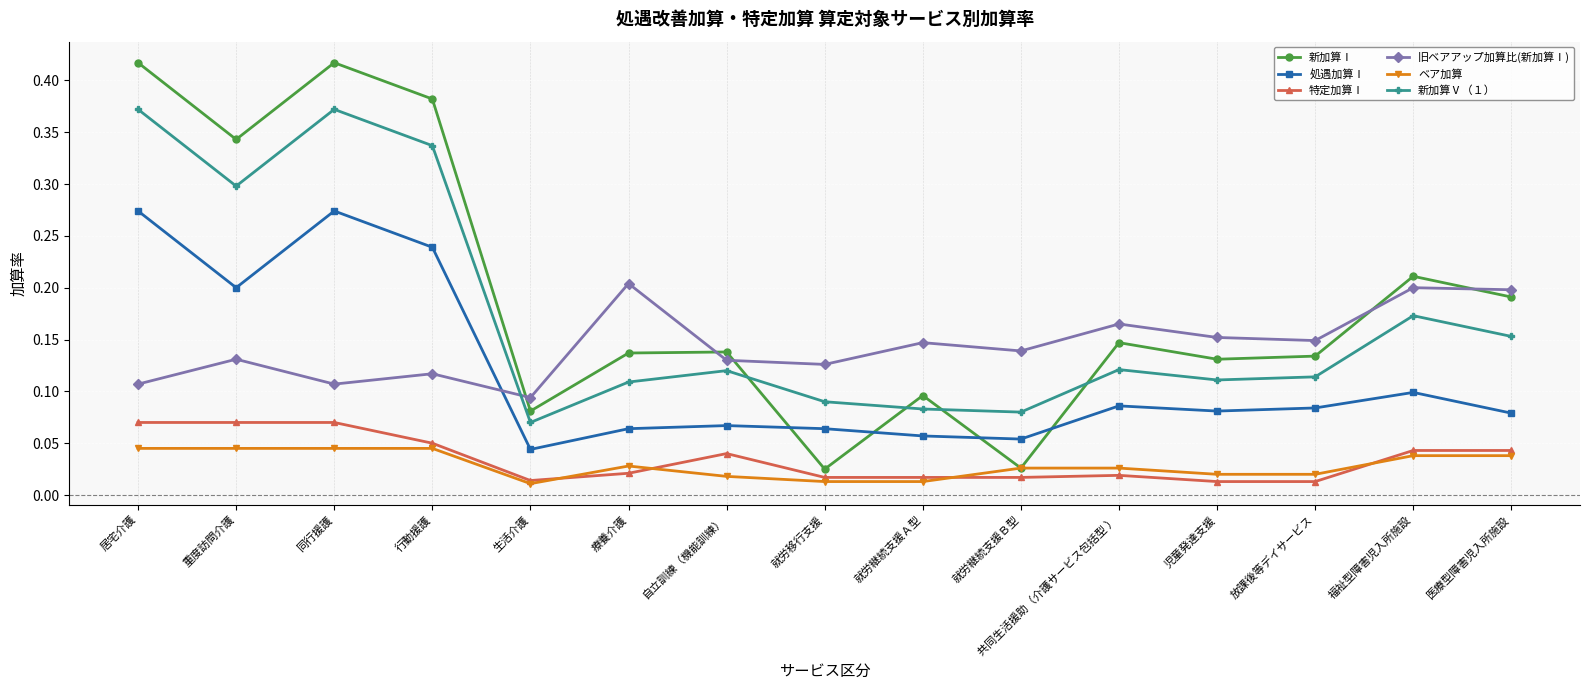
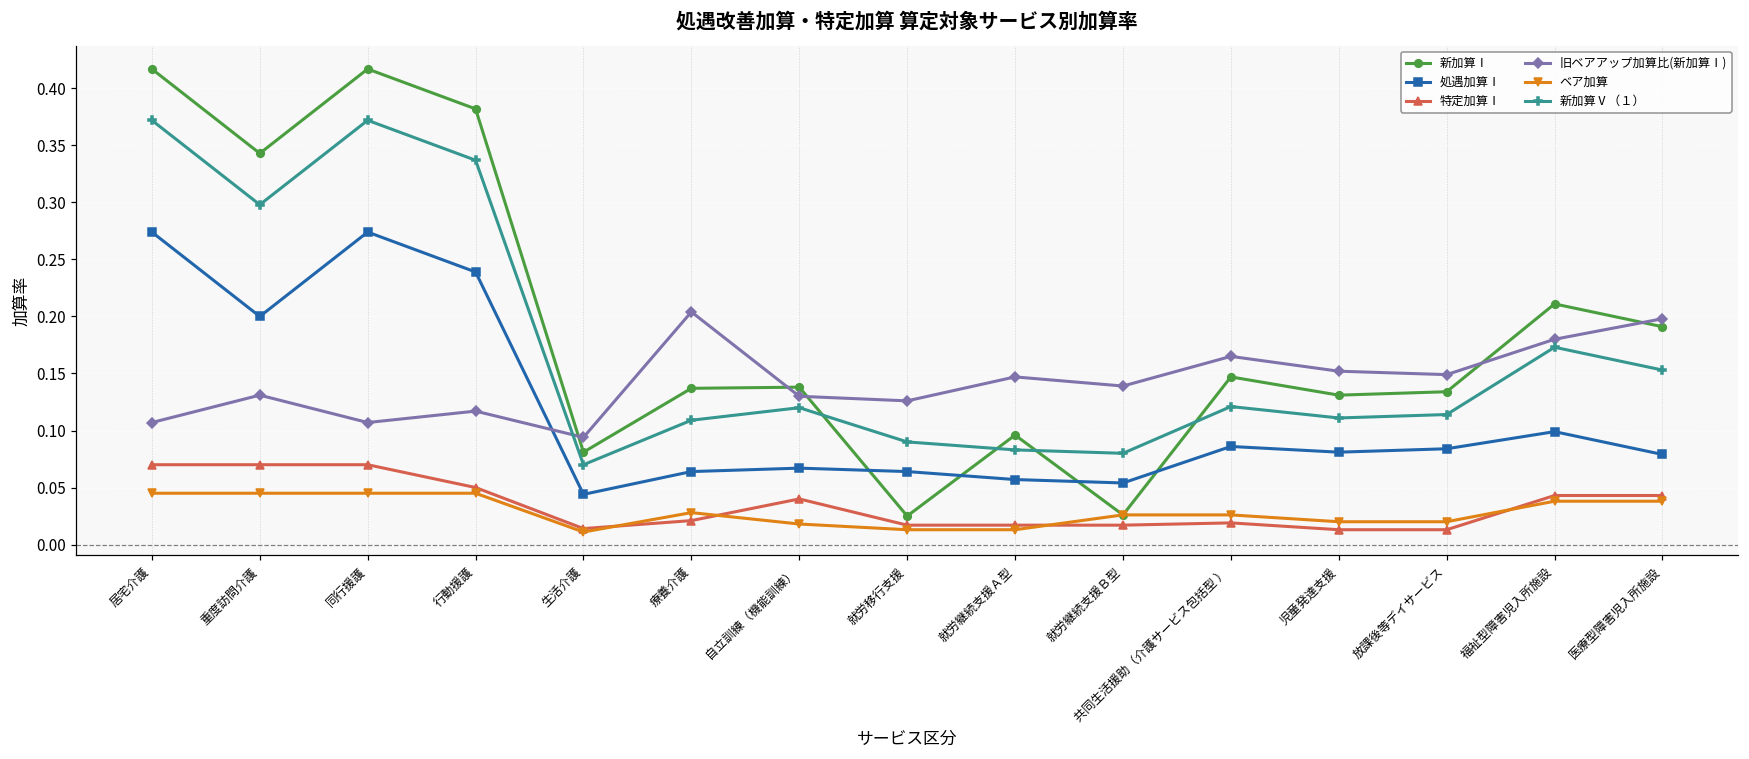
  {
    "新加算Ⅰ": {
      "居宅介護": 0.417,
      "重度訪問介護": 0.343,
      "同行援護": 0.417,
      "行動援護": 0.38,
      "生活介護": 0.08,
      "療養介護": 0.137,
      "自立訓練（機能訓練）": 0.14,
      "就労移行支援": 0.025,
      "就労継続支援Ａ型": 0.096,
      "共同生活援助（介護サービス包括型 ）": 0.147,
      "児童発達支援": 0.13,
      "放課後等デイサービス": 0.134,
      "福祉型障害児入所施設": 0.21,
      "医療型障害児入所施設": 0.19
    },
    "処遇加算Ⅰ": {
      "居宅介護": 0.274,
      "重度訪問介護": 0.20,
      "同行援護": 0.274,
      "行動援護": 0.24,
      "生活介護": 0.044,
      "療養介護": 0.064,
      "自立訓練（機能訓練）": 0.067,
      "就労移行支援": 0.064,
      "就労継続支援Ａ型": 0.057,
      "就労継続支援Ｂ型": 0.054,
      "共同生活援助（介護サービス包括型 ）": 0.086,
      "児童発達支援": 0.08,
      "放課後等デイサービス": 0.084,
      "福祉型障害児入所施設": 0.10,
      "医療型障害児入所施設": 0.08
    },
    "特定加算Ⅰ": {
      "居宅介護": 0.07,
      "重度訪問介護": 0.07,
      "同行援護": 0.07,
      "行動援護": 0.05,
      "生活介護": 0.014,
      "療養介護": 0.02,
      "自立訓練（機能訓練）": 0.04,
      "就労移行支援": 0.017,
      "就労継続支援Ａ型": 0.017,
      "就労継続支援Ｂ型": 0.017,
      "共同生活援助（介護サービス包括型 ）": 0.02,
      "児童発達支援": 0.013,
      "放課後等デイサービス": 0.013,
      "福祉型障害児入所施設": 0.043,
      "医療型障害児入所施設": 0.043
    },
    "旧ベアアップ加算比(新加算Ⅰ)": {
      "居宅介護": 0.107,
      "重度訪問介護": 0.13,
      "同行援護": 0.107,
      "行動援護": 0.117,
      "生活介護": 0.094,
      "療養介護": 0.204,
      "自立訓練（機能訓練）": 0.13,
      "就労移行支援": 0.126,
      "就労継続支援Ａ型": 0.147,
      "就労継続支援Ｂ型": 0.14,
      "共同生活援助（介護サービス包括型 ）": 0.165,
      "児童発達支援": 0.15,
      "放課後等デイサービス": 0.15,
-     "福祉型障害児入所施設": 0.20,
+     "福祉型障害児入所施設": 0.18,
      "医療型障害児入所施設": 0.20
    },
    "ベア加算": {
      "居宅介護": 0.045,
      "重度訪問介護": 0.045,
      "同行援護": 0.045,
      "行動援護": 0.045,
      "生活介護": 0.01,
      "療養介護": 0.03,
      "自立訓練（機能訓練）": 0.02,
      "就労移行支援": 0.013,
      "就労継続支援Ａ型": 0.013,
      "共同生活援助（介護サービス包括型 ）": 0.026,
      "児童発達支援": 0.02,
      "放課後等デイサービス": 0.02,
      "福祉型障害児入所施設": 0.04,
      "医療型障害児入所施設": 0.04
    },
    "新加算Ⅴ（１）": {
      "居宅介護": 0.37,
      "重度訪問介護": 0.30,
      "同行援護": 0.37,
      "行動援護": 0.337,
      "生活介護": 0.07,
      "療養介護": 0.11,
      "自立訓練（機能訓練）": 0.12,
      "就労移行支援": 0.09,
      "就労継続支援Ａ型": 0.083,
      "就労継続支援Ｂ型": 0.08,
      "共同生活援助（介護サービス包括型 ）": 0.12,
      "児童発達支援": 0.11,
      "放課後等デイサービス": 0.114,
      "福祉型障害児入所施設": 0.173,
      "医療型障害児入所施設": 0.153
    }
  }
